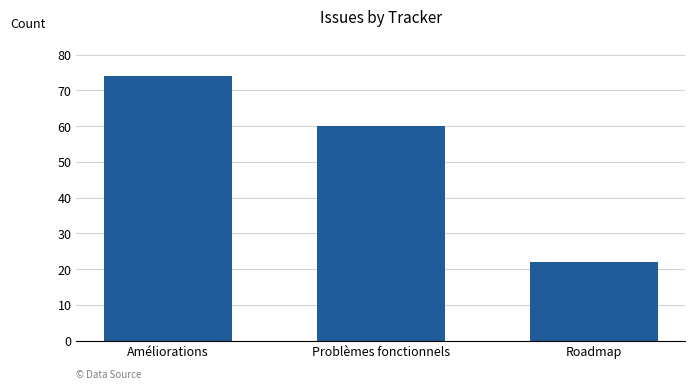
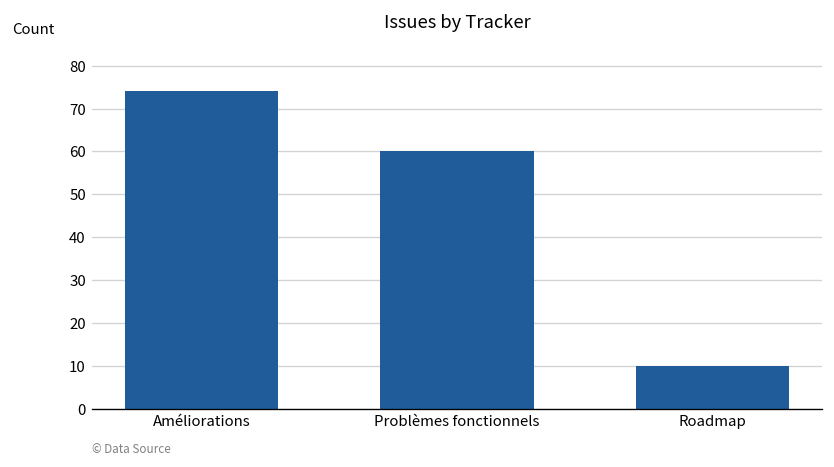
  {
    "Améliorations": 74,
    "Problèmes fonctionnels": 60,
-   "Roadmap": 22
+   "Roadmap": 10
  }
